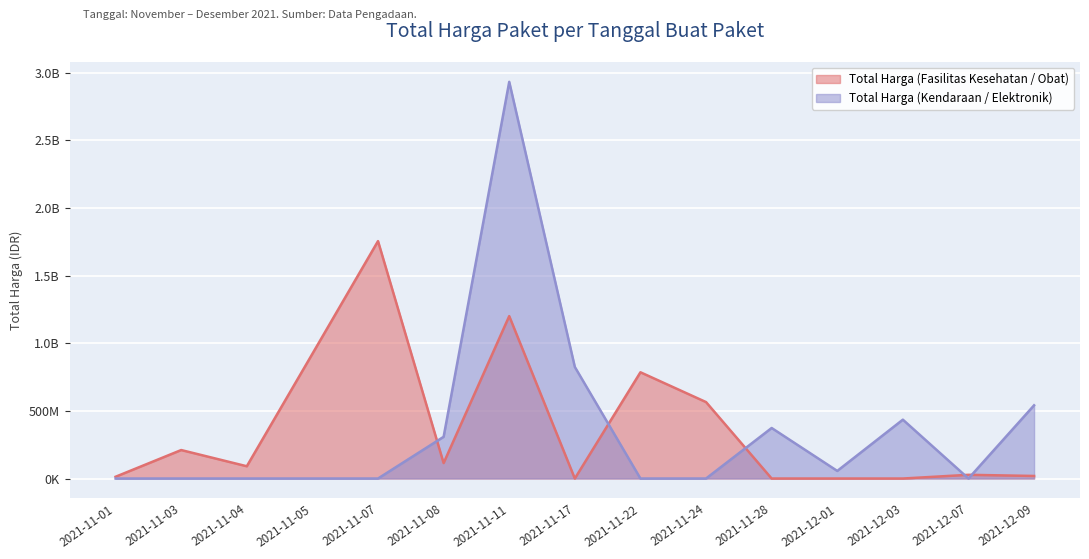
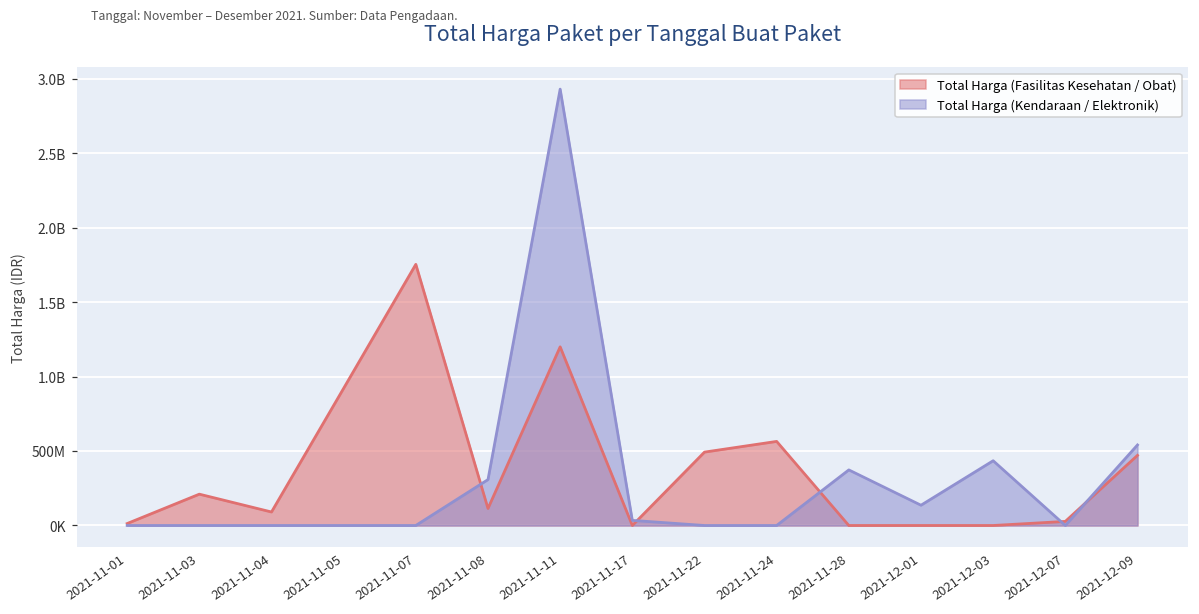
  {
    "Total Harga (Fasilitas Kesehatan / Obat)": {
      "2021-11-03": 210000000,
      "2021-11-04": 90000000,
      "2021-11-05": 920000000,
      "2021-11-07": 1750000000,
      "2021-11-08": 110000000,
      "2021-11-11": 1200000000,
      "2021-11-17": 0,
-     "2021-11-22": 790000000,
+     "2021-11-22": 490000000,
      "2021-11-24": 560000000,
      "2021-11-28": 0,
      "2021-12-01": 0,
      "2021-12-03": 0,
      "2021-12-07": 30000000,
-     "2021-12-09": 20000000
+     "2021-12-09": 470000000
    },
    "Total Harga (Kendaraan / Elektronik)": {
      "2021-11-03": 0,
      "2021-11-04": 0,
      "2021-11-05": 0,
      "2021-11-07": 0,
      "2021-11-08": 310000000,
      "2021-11-11": 2930000000,
-     "2021-11-17": 820000000,
+     "2021-11-17": 30000000,
      "2021-11-22": 0,
      "2021-11-24": 0,
      "2021-11-28": 370000000,
-     "2021-12-01": 60000000,
+     "2021-12-01": 140000000,
      "2021-12-03": 440000000,
      "2021-12-07": 0,
      "2021-12-09": 540000000
    }
  }
